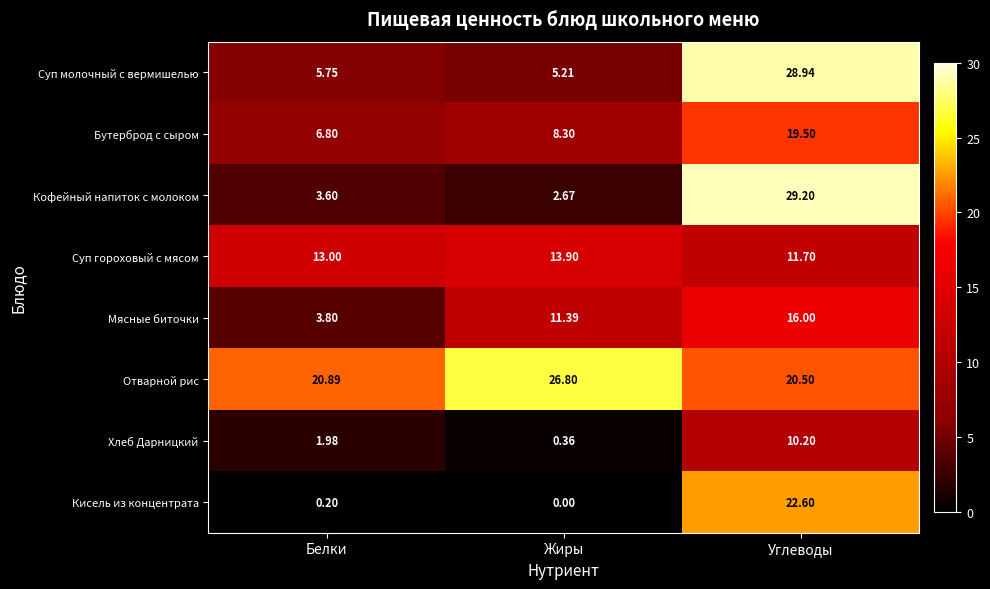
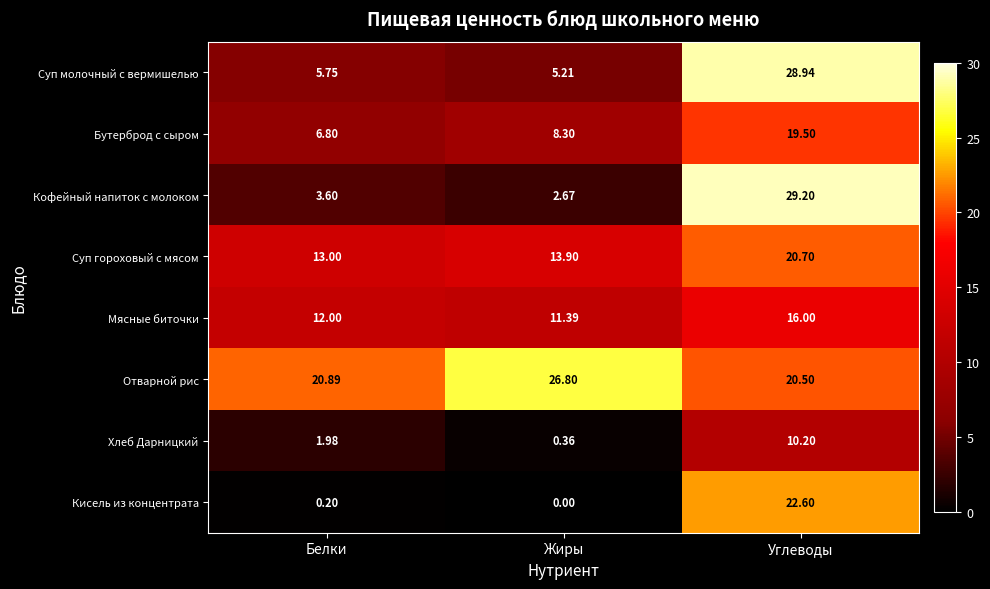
  {
    "Суп молочный с вермишелью": {
      "Белки": 5.75,
      "Жиры": 5.21,
      "Углеводы": 28.94
    },
    "Бутерброд с сыром": {
      "Белки": 6.80,
      "Жиры": 8.30,
      "Углеводы": 19.50
    },
    "Кофейный напиток с молоком": {
      "Белки": 3.60,
      "Жиры": 2.67,
      "Углеводы": 29.20
    },
    "Суп гороховый с мясом": {
      "Белки": 13.00,
      "Жиры": 13.90,
-     "Углеводы": 11.70
+     "Углеводы": 20.70
    },
    "Мясные биточки": {
-     "Белки": 3.80,
+     "Белки": 12.00,
      "Жиры": 11.39,
      "Углеводы": 16.00
    },
    "Отварной рис": {
      "Белки": 20.89,
      "Жиры": 26.80,
      "Углеводы": 20.50
    },
    "Хлеб Дарницкий": {
      "Белки": 1.98,
      "Жиры": 0.36,
      "Углеводы": 10.20
    },
    "Кисель из концентрата": {
      "Белки": 0.20,
      "Жиры": 0.00,
      "Углеводы": 22.60
    }
  }
